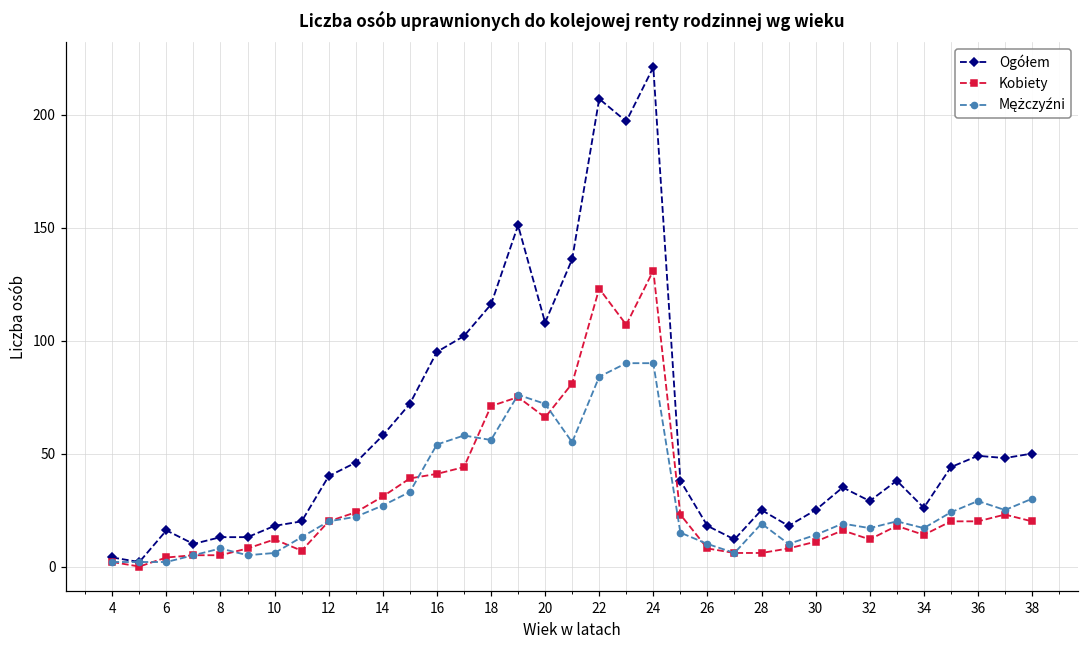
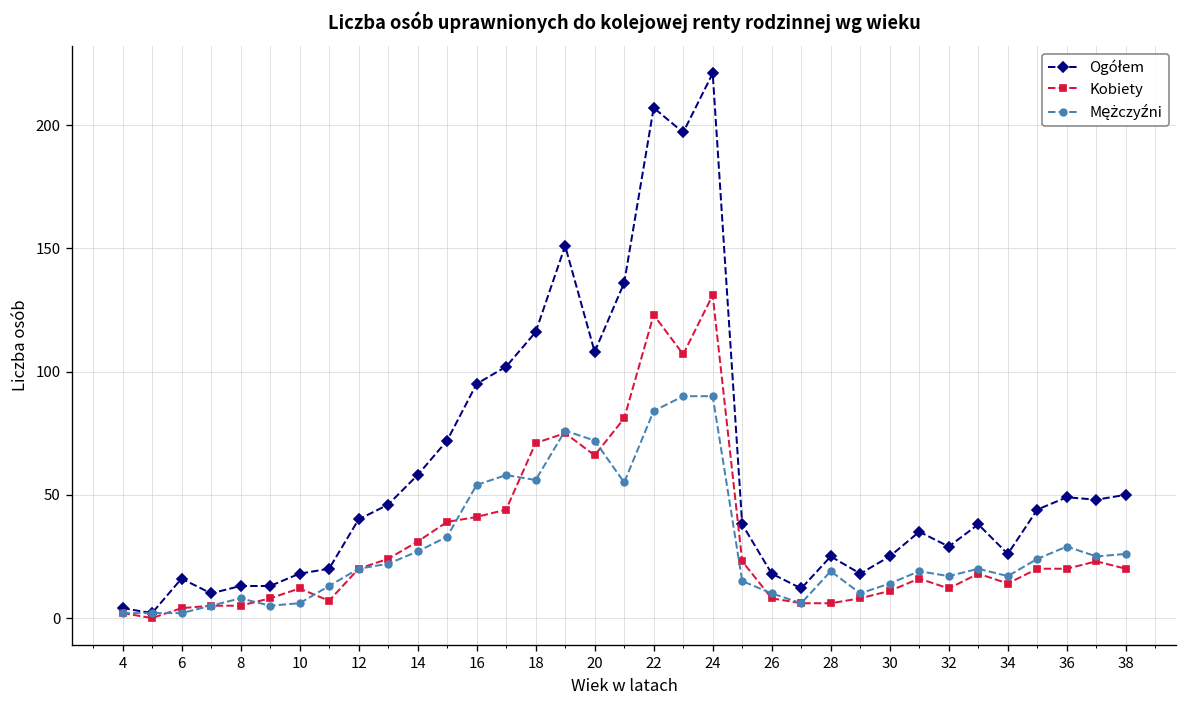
  {
    "Ogółem": {
      "4": 4,
      "6": 16,
      "8": 13,
      "10": 18,
      "12": 40,
      "14": 58,
      "16": 95,
      "18": 116,
      "20": 108,
      "22": 207,
      "24": 221,
      "26": 18,
      "28": 25,
      "30": 25,
      "32": 29,
      "34": 26,
      "36": 49,
      "38": 50
    },
    "Kobiety": {
      "6": 4,
      "8": 5,
      "10": 12,
      "14": 31,
      "16": 41,
      "18": 71,
      "20": 66,
      "22": 123,
      "24": 131,
      "26": 8,
      "28": 6,
      "30": 11,
      "32": 12,
      "34": 14,
      "36": 20,
      "38": 20
    },
    "Mężczyźni": {
      "6": 2,
      "8": 8,
      "10": 6,
      "14": 27,
      "16": 54,
      "18": 56,
      "20": 72,
      "22": 84,
      "24": 90,
      "26": 10,
      "28": 19,
      "30": 14,
      "32": 17,
      "34": 17,
      "36": 29,
-     "38": 30
+     "38": 26
    }
  }
